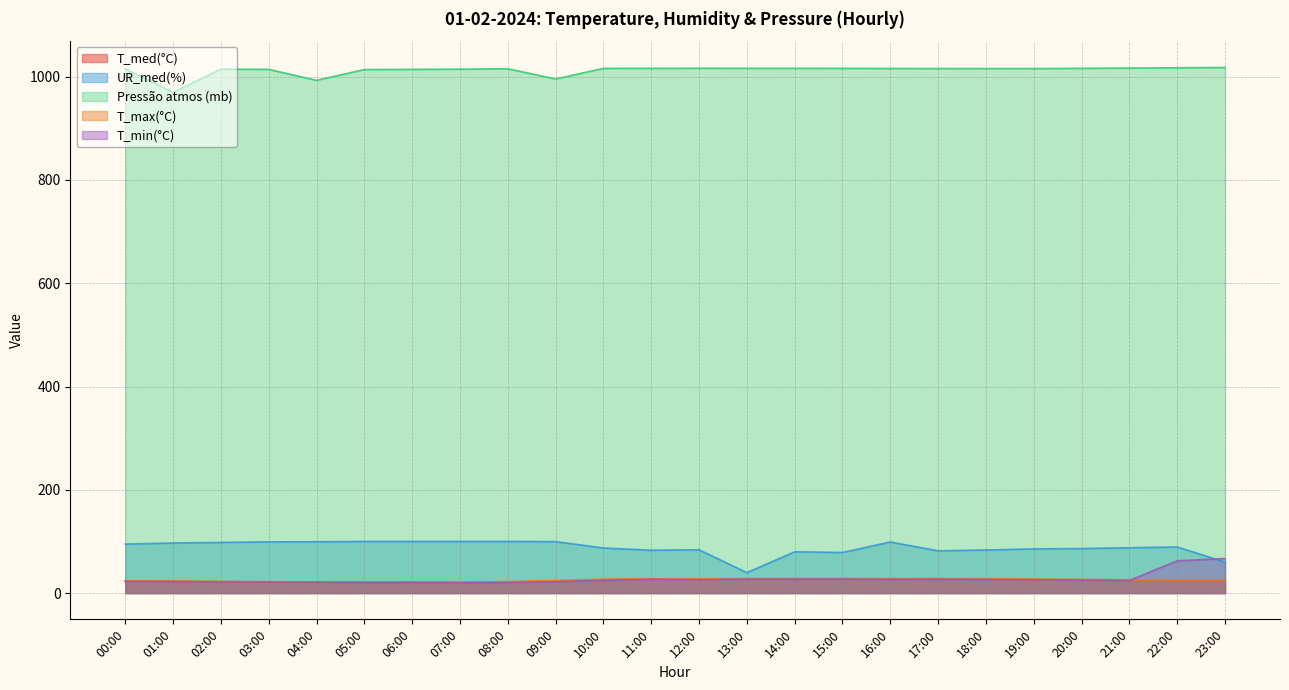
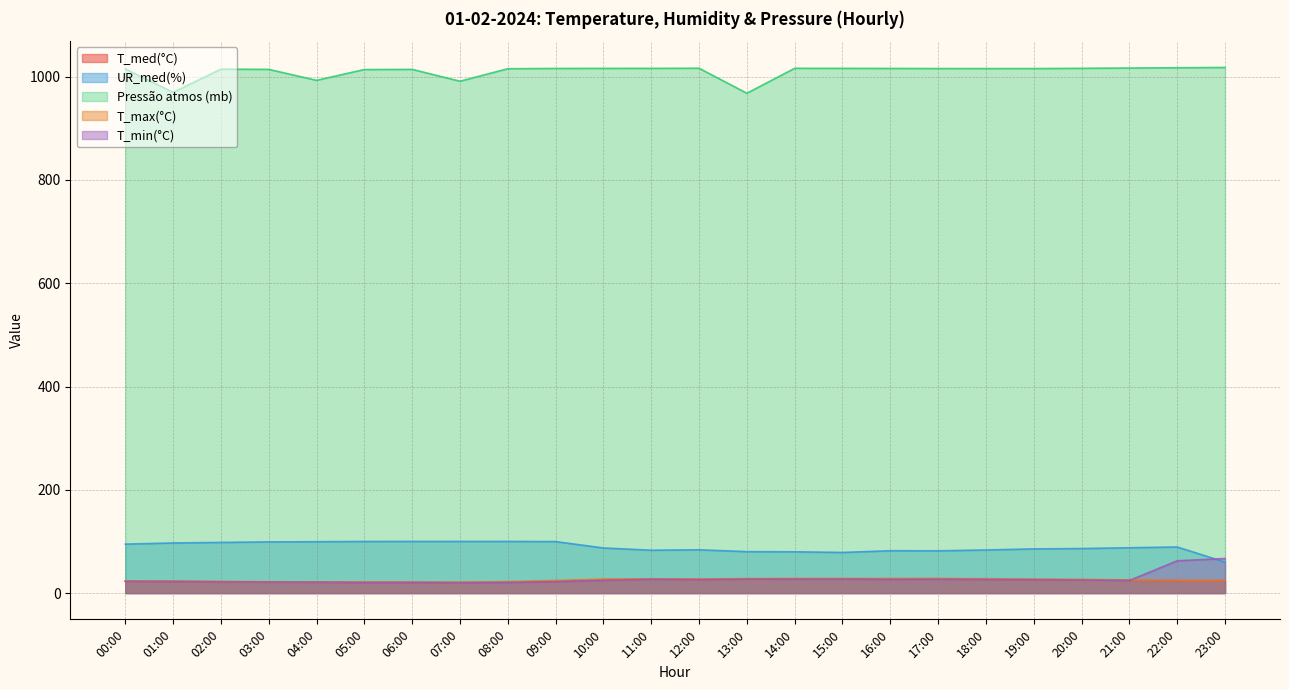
  {
    "UR_med(%)": {
      "00:00": 90,
      "01:00": 100,
      "02:00": 100,
      "03:00": 100,
      "04:00": 100,
      "05:00": 100,
      "06:00": 100,
      "07:00": 100,
      "08:00": 100,
      "09:00": 100,
      "10:00": 90,
      "11:00": 80,
      "12:00": 80,
-     "13:00": 40,
+     "13:00": 80,
      "14:00": 80,
      "15:00": 80,
-     "16:00": 100,
+     "16:00": 80,
      "17:00": 80,
      "18:00": 80,
      "19:00": 90,
      "20:00": 90,
      "21:00": 90,
      "22:00": 90,
      "23:00": 60
    },
    "Pressão atmos (mb)": {
      "03:00": 1010,
      "04:00": 990,
      "05:00": 1010,
      "06:00": 1010,
-     "07:00": 1010,
+     "07:00": 990,
      "08:00": 1020,
-     "09:00": 1000,
+     "09:00": 1020,
      "10:00": 1020,
      "11:00": 1020,
      "12:00": 1020,
-     "13:00": 1020,
+     "13:00": 970,
      "14:00": 1020,
      "15:00": 1020,
      "16:00": 1020,
      "17:00": 1020,
      "18:00": 1020,
      "19:00": 1020,
      "20:00": 1020,
      "21:00": 1020,
      "22:00": 1020,
      "23:00": 1020
    },
    "T_min(°C)": {
      "22:00": 60,
      "23:00": 70
    }
  }
